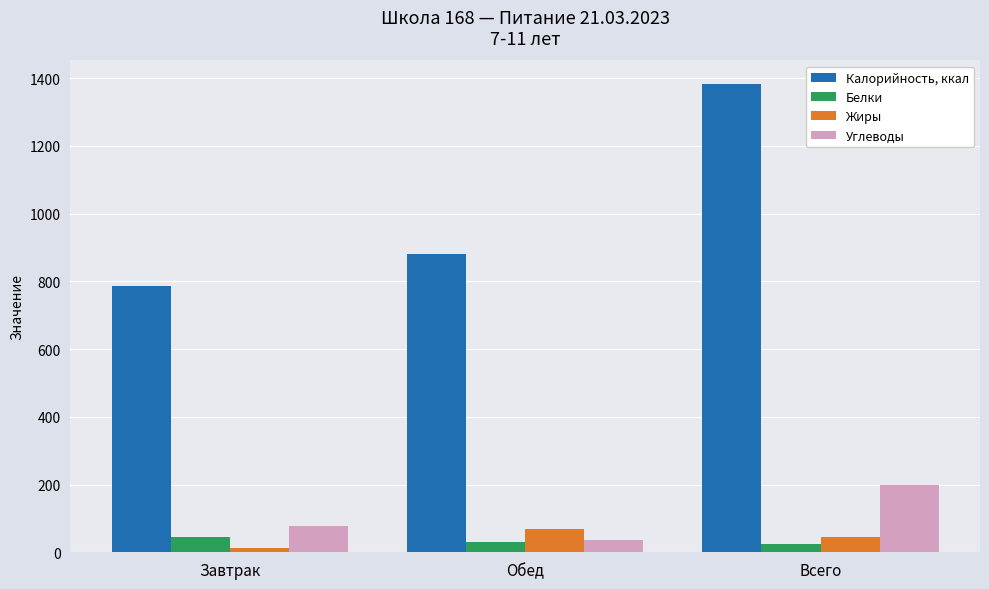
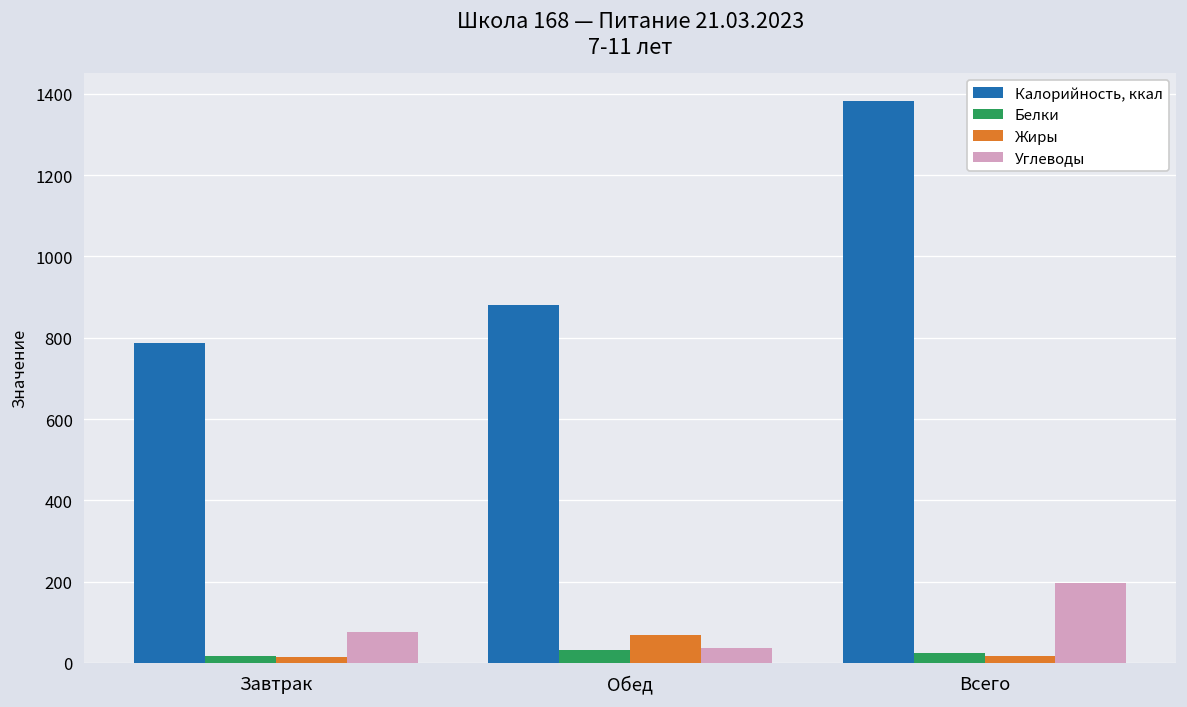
  {
    "Калорийность, ккал": {
      "Завтрак": 790,
      "Обед": 880,
      "Всего": 1380
    },
    "Белки": {
-     "Завтрак": 50,
+     "Завтрак": 20,
      "Обед": 30,
      "Всего": 20
    },
    "Жиры": {
      "Завтрак": 10,
      "Обед": 70,
-     "Всего": 40
+     "Всего": 20
    },
    "Углеводы": {
      "Завтрак": 80,
      "Обед": 40,
      "Всего": 200
    }
  }
